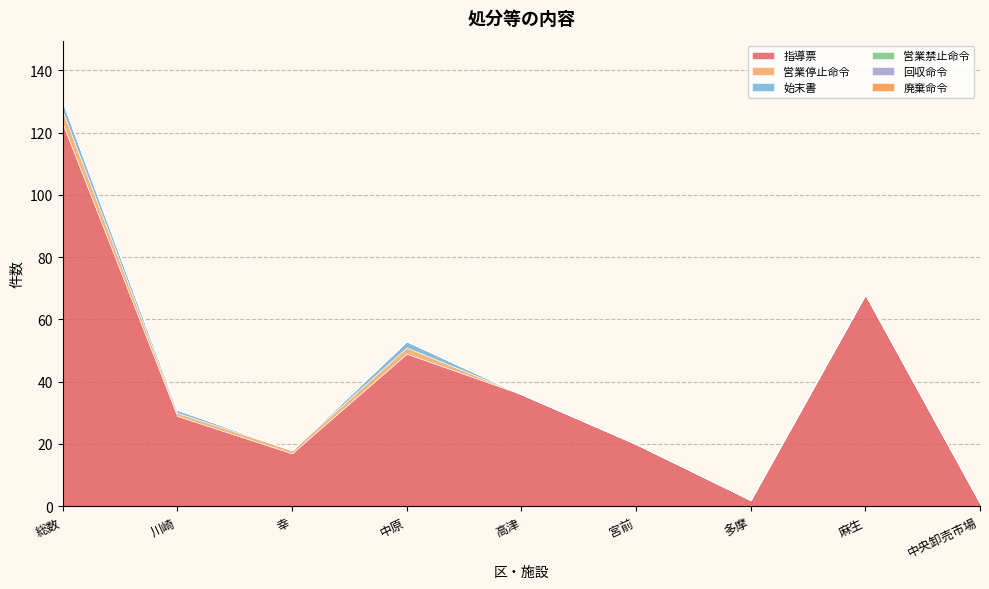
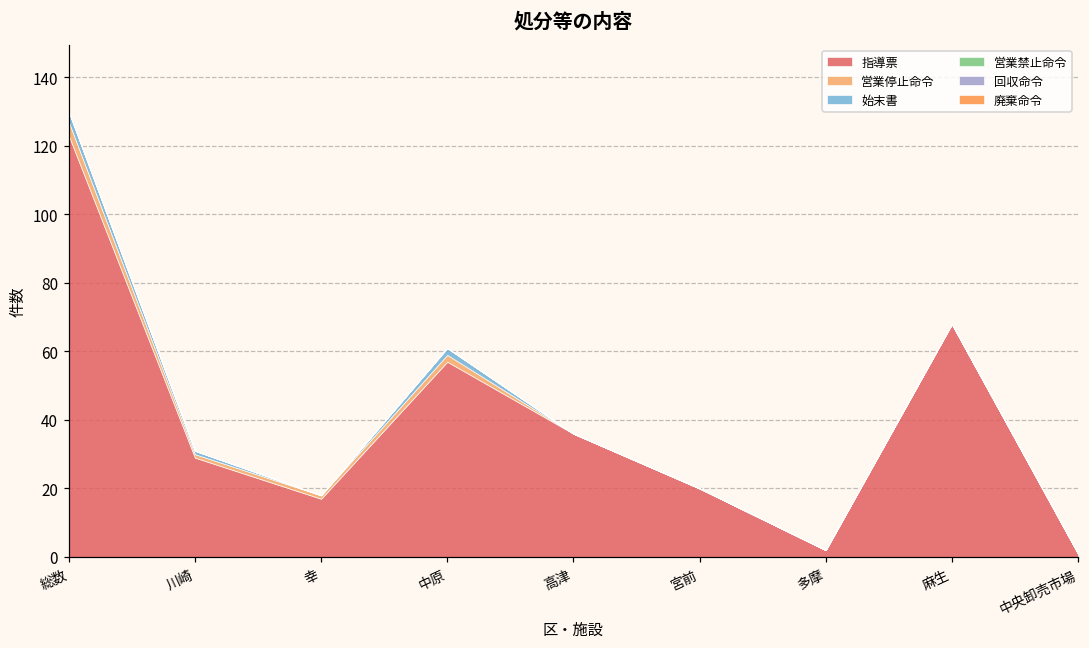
  {
    "指導票": {
      "総数": 123,
      "川崎": 29,
      "幸": 17,
-     "中原": 49
+     "中原": 57
    }
  }
